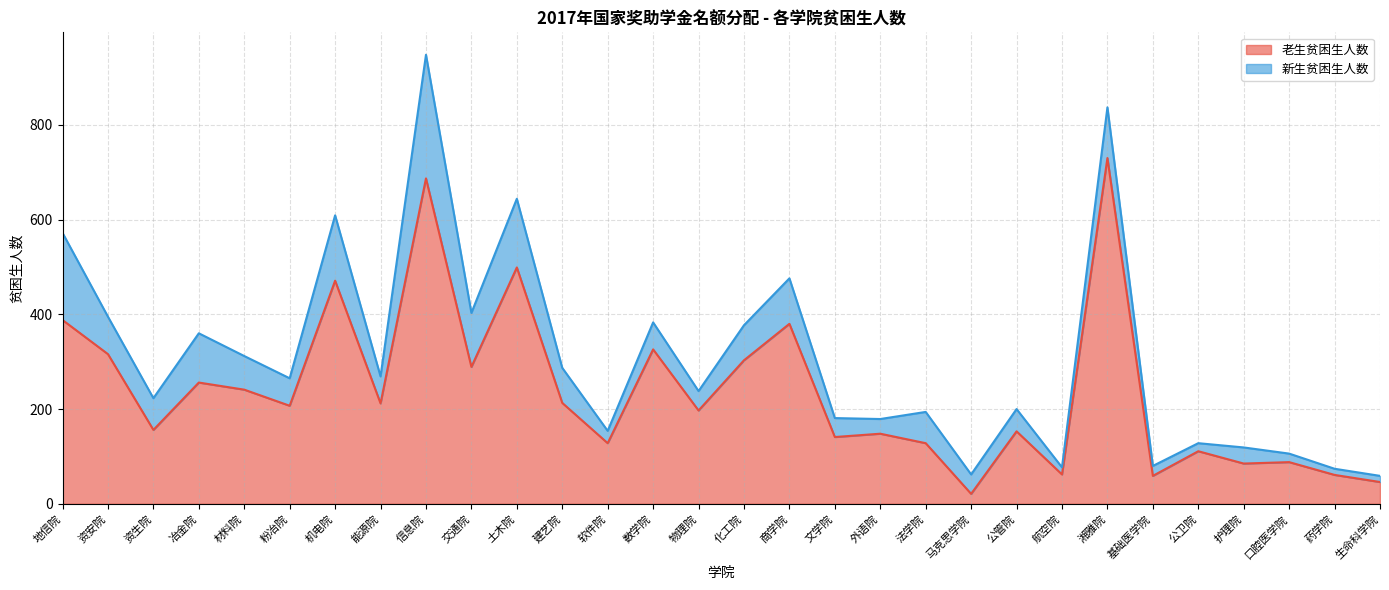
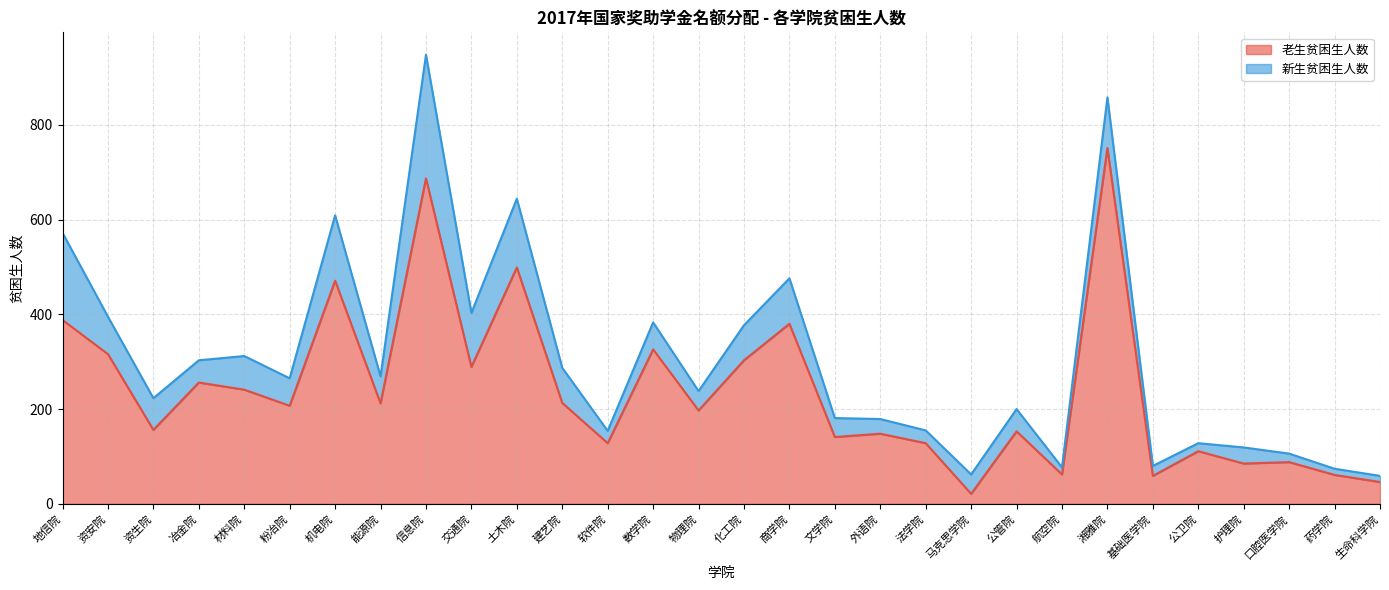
  {
    "老生贫困生人数": {
      "地信院": 390,
      "资安院": 320,
      "资生院": 160,
      "冶金院": 260,
      "材料院": 240,
      "粉冶院": 210,
      "机电院": 470,
      "能源院": 210,
      "信息院": 690,
      "交通院": 290,
      "土木院": 500,
      "建艺院": 210,
      "软件院": 130,
      "数学院": 330,
      "物理院": 200,
      "化工院": 300,
      "商学院": 380,
      "文学院": 140,
      "外语院": 150,
      "法学院": 130,
      "马克思学院": 20,
      "公管院": 150,
      "航空院": 60,
-     "湘雅院": 730,
+     "湘雅院": 750,
      "基础医学院": 60,
      "公卫院": 110,
      "护理院": 90,
      "口腔医学院": 90,
      "药学院": 60,
      "生命科学院": 50
    },
    "新生贫困生人数": {
      "地信院": 180,
      "资安院": 80,
      "资生院": 70,
-     "冶金院": 100,
+     "冶金院": 50,
      "材料院": 70,
      "粉冶院": 60,
      "机电院": 140,
      "能源院": 60,
      "信息院": 260,
      "交通院": 110,
      "土木院": 150,
      "建艺院": 70,
      "软件院": 30,
      "数学院": 60,
      "物理院": 40,
      "化工院": 70,
      "商学院": 100,
      "文学院": 40,
      "外语院": 30,
-     "法学院": 70,
+     "法学院": 30,
      "马克思学院": 40,
      "公管院": 50,
      "航空院": 20,
      "湘雅院": 110,
      "基础医学院": 20,
      "公卫院": 20,
      "护理院": 30,
      "口腔医学院": 20,
      "药学院": 10,
      "生命科学院": 10
    }
  }
